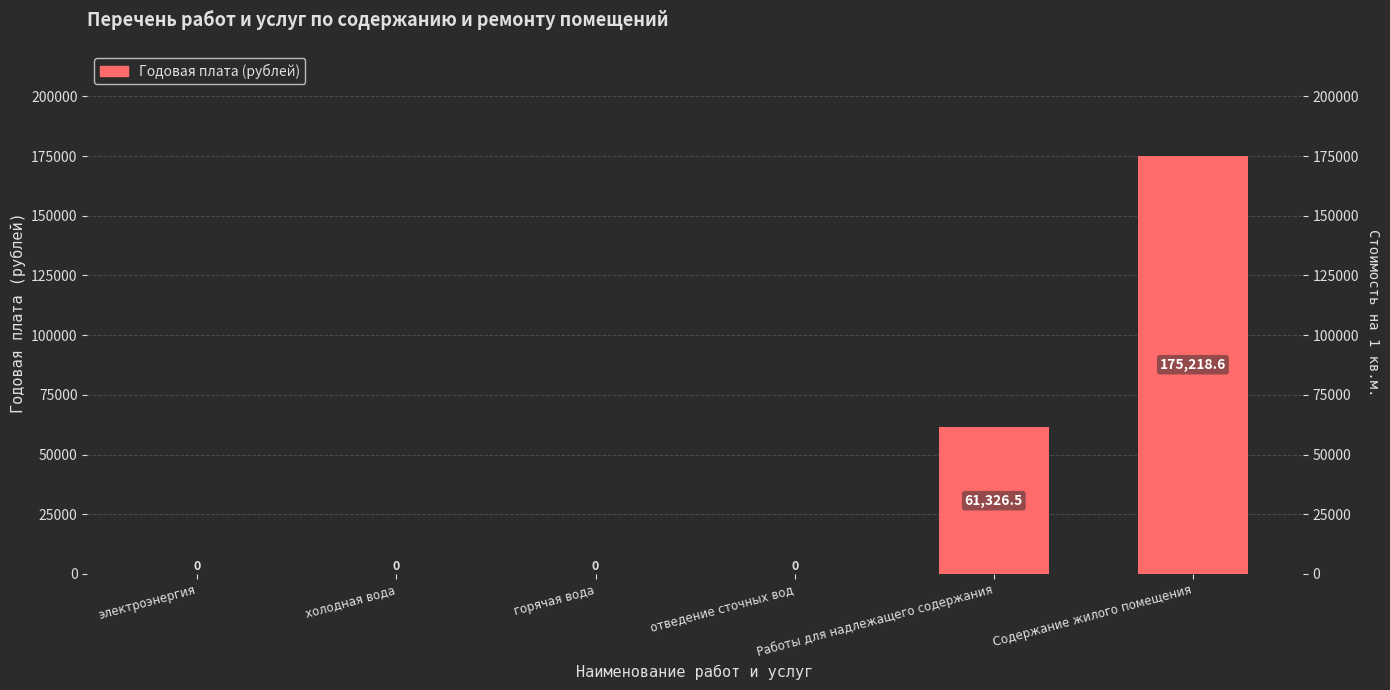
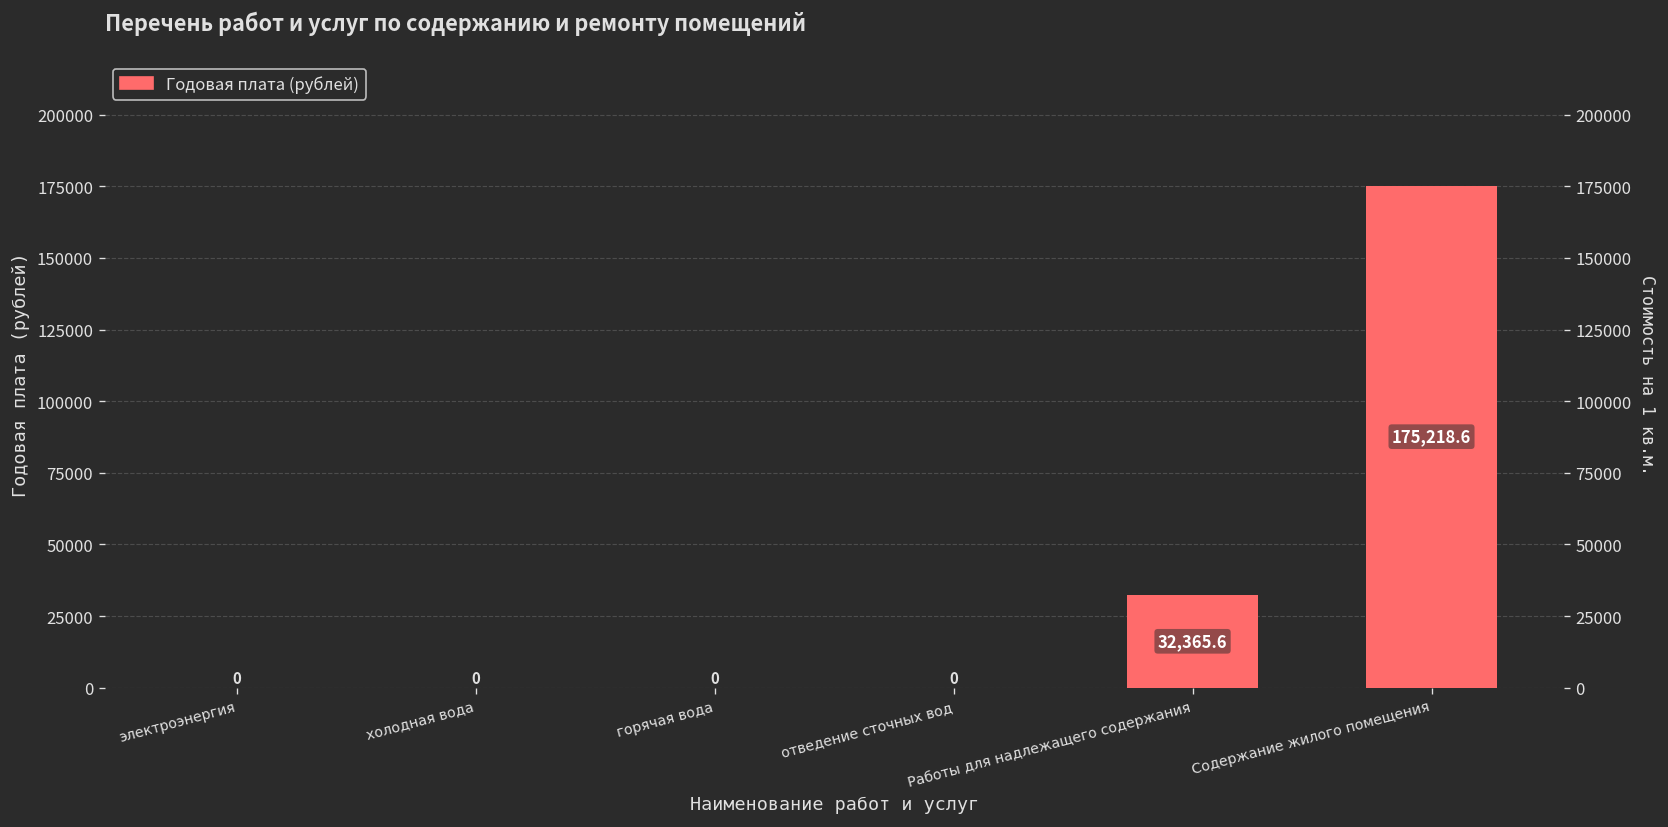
  {
    "электроэнергия": "0",
    "холодная вода": "0",
    "горячая вода": "0",
    "отведение сточных вод": "0",
-   "Работы для надлежащего содержания": "61,326.5"
+   "Работы для надлежащего содержания": "32,365.6"
  }
